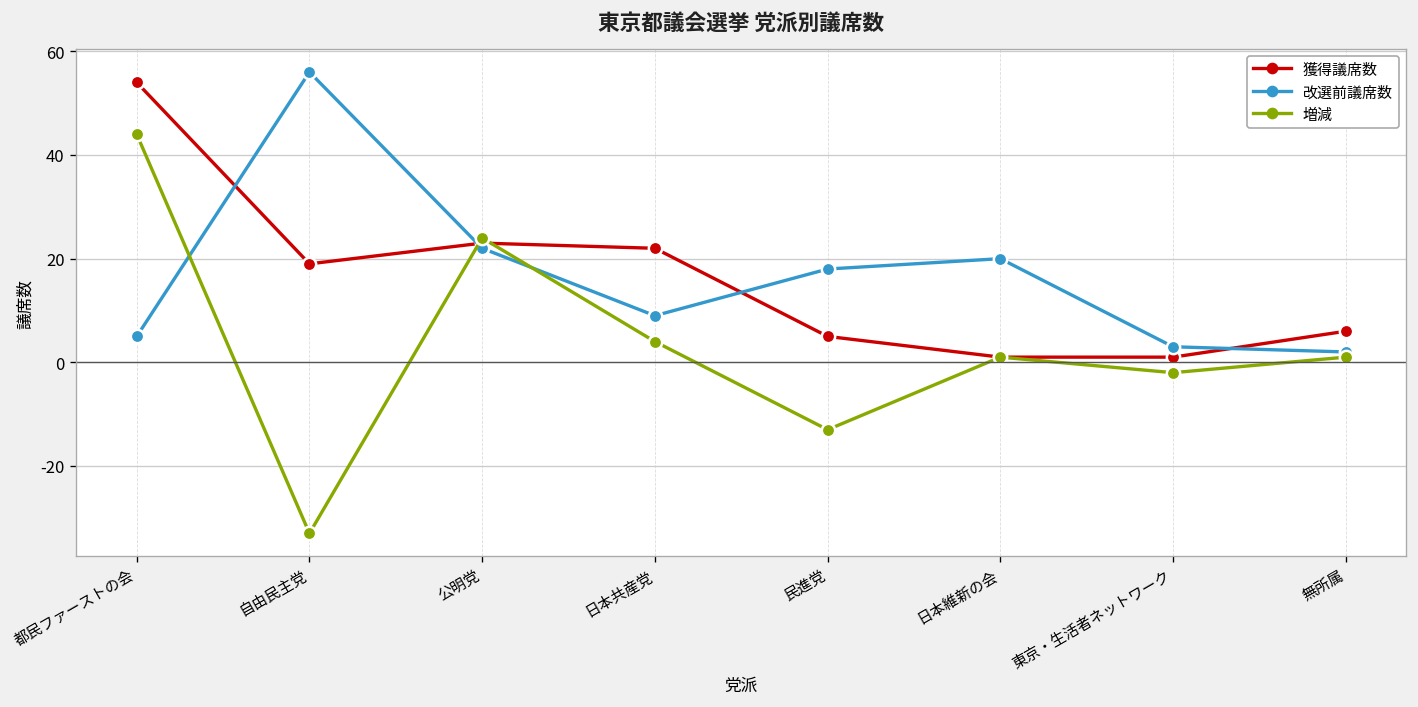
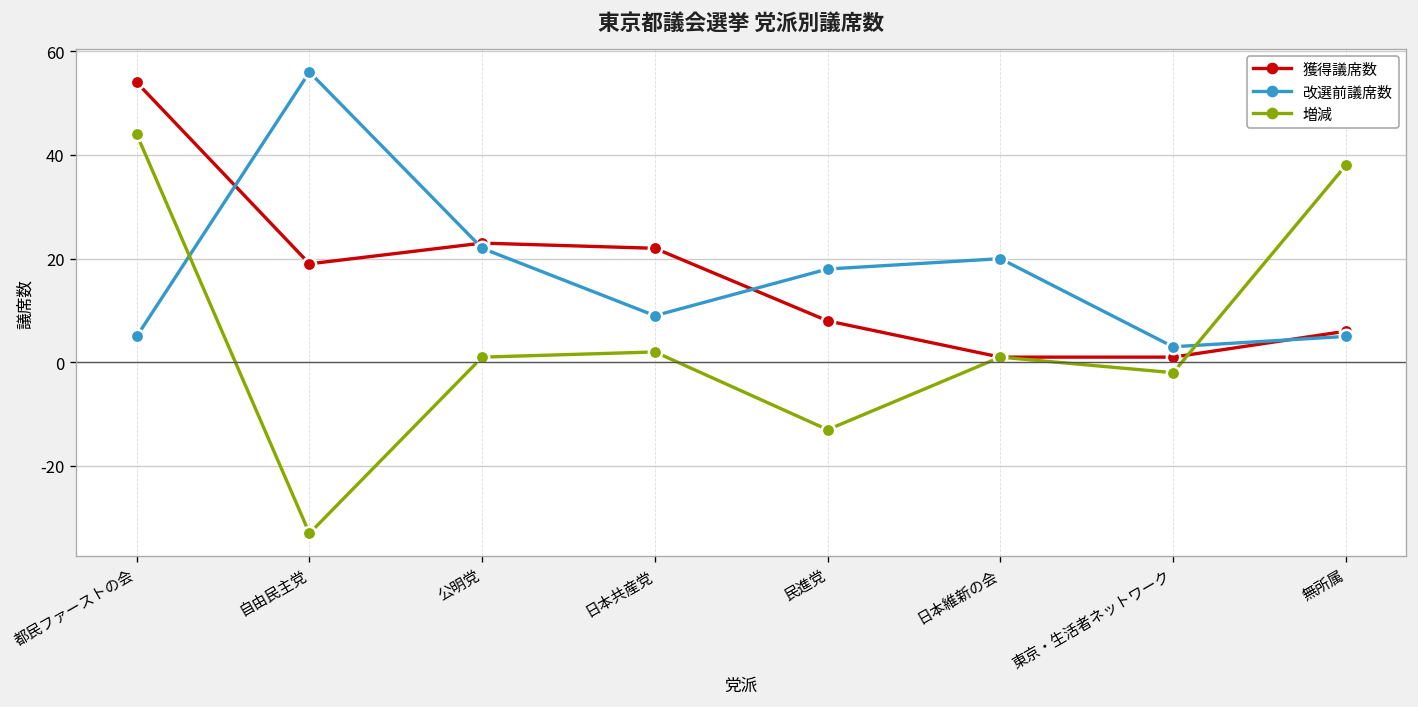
  {
    "獲得議席数": {
      "都民ファーストの会": 54,
      "自由民主党": 19,
      "公明党": 23,
      "日本共産党": 22,
-     "民進党": 5,
+     "民進党": 8,
      "東京・生活者ネットワーク": 1,
      "無所属": 6
    },
    "改選前議席数": {
      "都民ファーストの会": 5,
      "自由民主党": 56,
      "公明党": 22,
      "日本共産党": 9,
      "民進党": 18,
      "日本維新の会": 20,
      "東京・生活者ネットワーク": 3,
-     "無所属": 2
+     "無所属": 5
    },
    "増減": {
      "都民ファーストの会": 44,
      "自由民主党": -33,
-     "公明党": 24,
-     "日本共産党": 4,
+     "公明党": 1,
+     "日本共産党": 2,
      "民進党": -13,
      "東京・生活者ネットワーク": -2,
-     "無所属": 1
+     "無所属": 38
    }
  }
